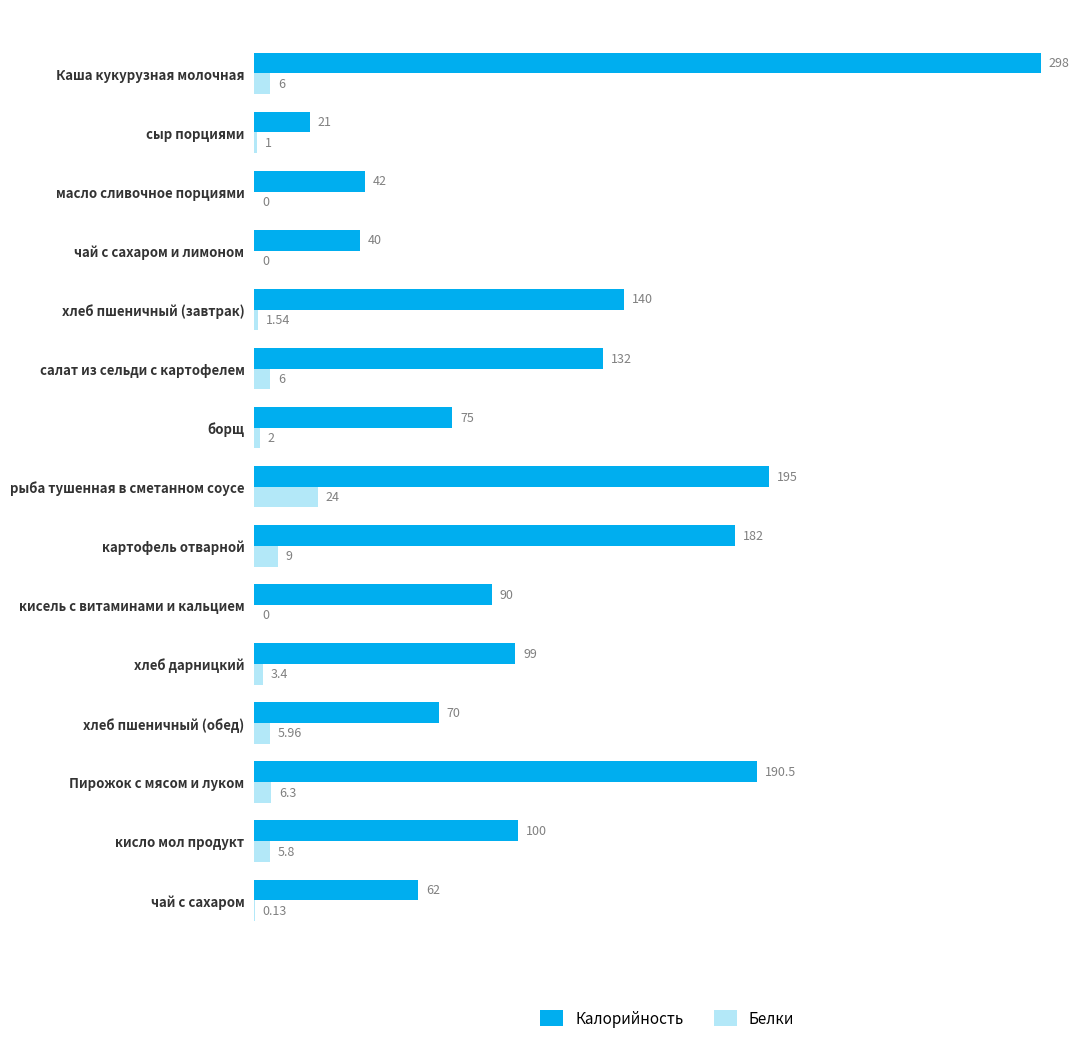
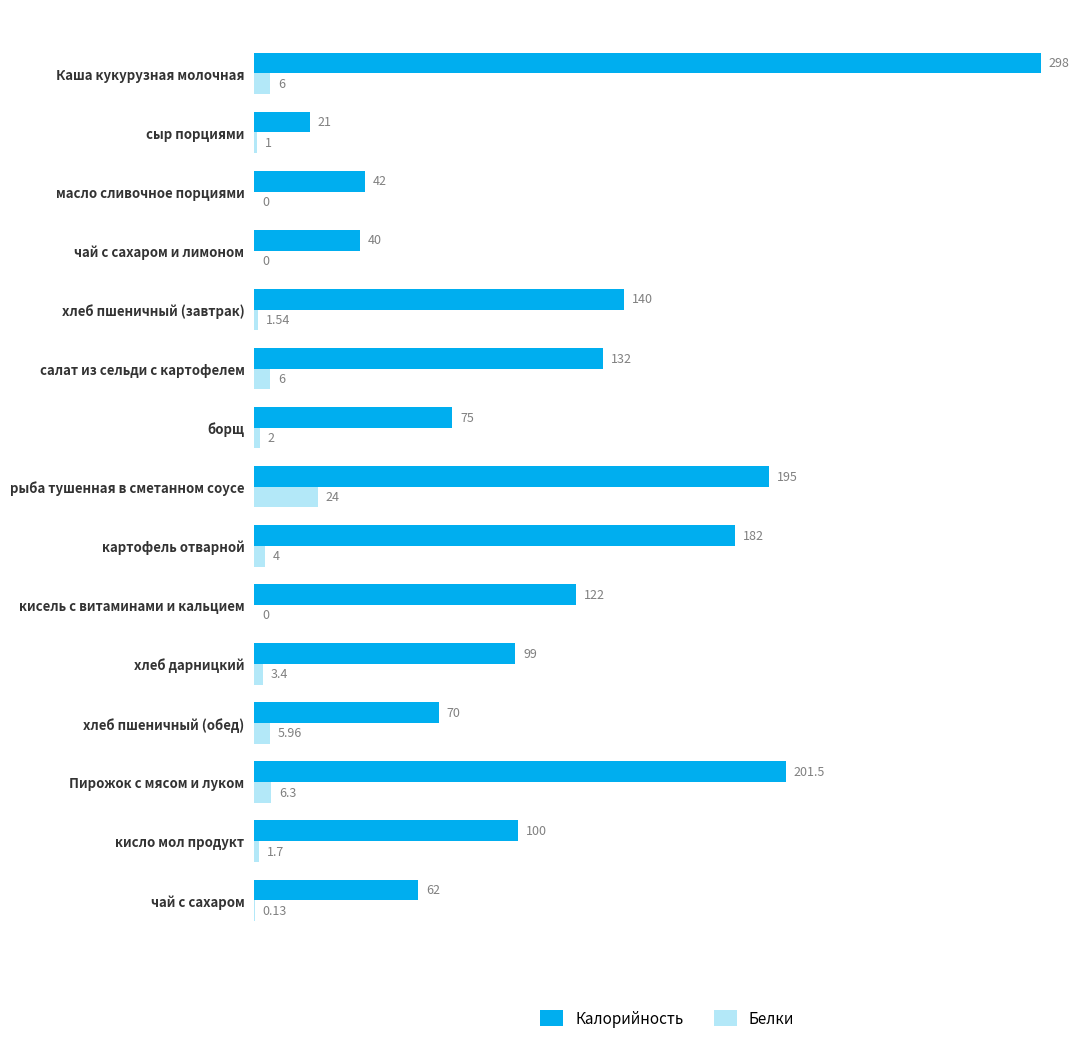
  {
    "Калорийность": {
      "Каша кукурузная молочная": 298,
      "сыр порциями": 21,
      "масло сливочное порциями": 42,
      "чай с сахаром и лимоном": 40,
      "хлеб пшеничный (завтрак)": 140,
      "салат из сельди с картофелем": 132,
      "борщ": 75,
      "рыба тушенная в сметанном соусе": 195,
      "картофель отварной": 182,
-     "кисель с витаминами и кальцием": 90,
+     "кисель с витаминами и кальцием": 122,
      "хлеб дарницкий": 99,
      "хлеб пшеничный (обед)": 70,
-     "Пирожок с мясом и луком": 190.5,
+     "Пирожок с мясом и луком": 201.5,
      "кисло мол продукт": 100,
      "чай с сахаром": 62
    },
    "Белки": {
      "Каша кукурузная молочная": 6,
      "сыр порциями": 1,
      "масло сливочное порциями": 0,
      "чай с сахаром и лимоном": 0,
      "хлеб пшеничный (завтрак)": 1.54,
      "салат из сельди с картофелем": 6,
      "борщ": 2,
      "рыба тушенная в сметанном соусе": 24,
-     "картофель отварной": 9,
+     "картофель отварной": 4,
      "кисель с витаминами и кальцием": 0,
      "хлеб дарницкий": 3.4,
      "хлеб пшеничный (обед)": 5.96,
      "Пирожок с мясом и луком": 6.3,
-     "кисло мол продукт": 5.8,
+     "кисло мол продукт": 1.7,
      "чай с сахаром": 0.13
    }
  }
